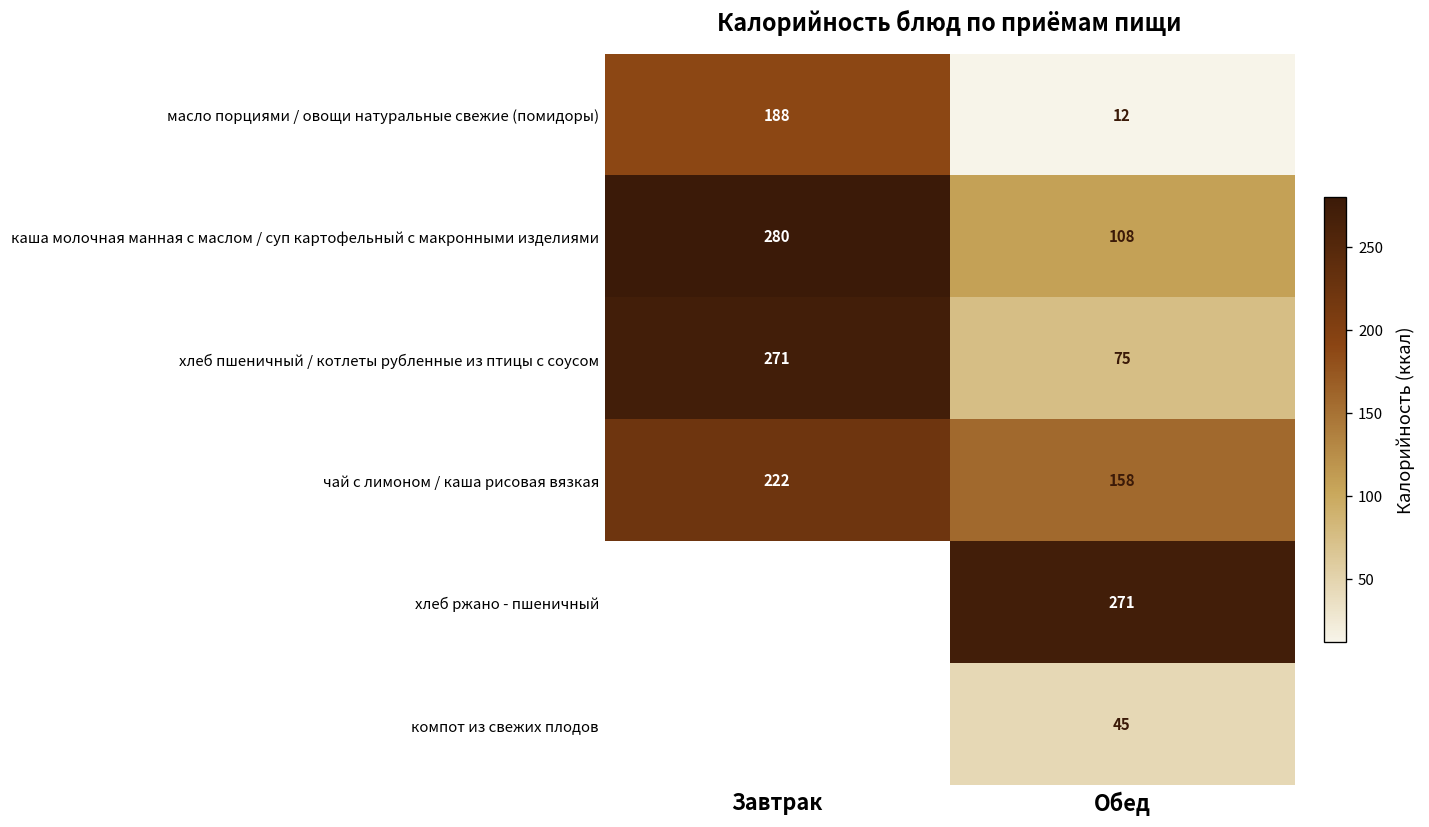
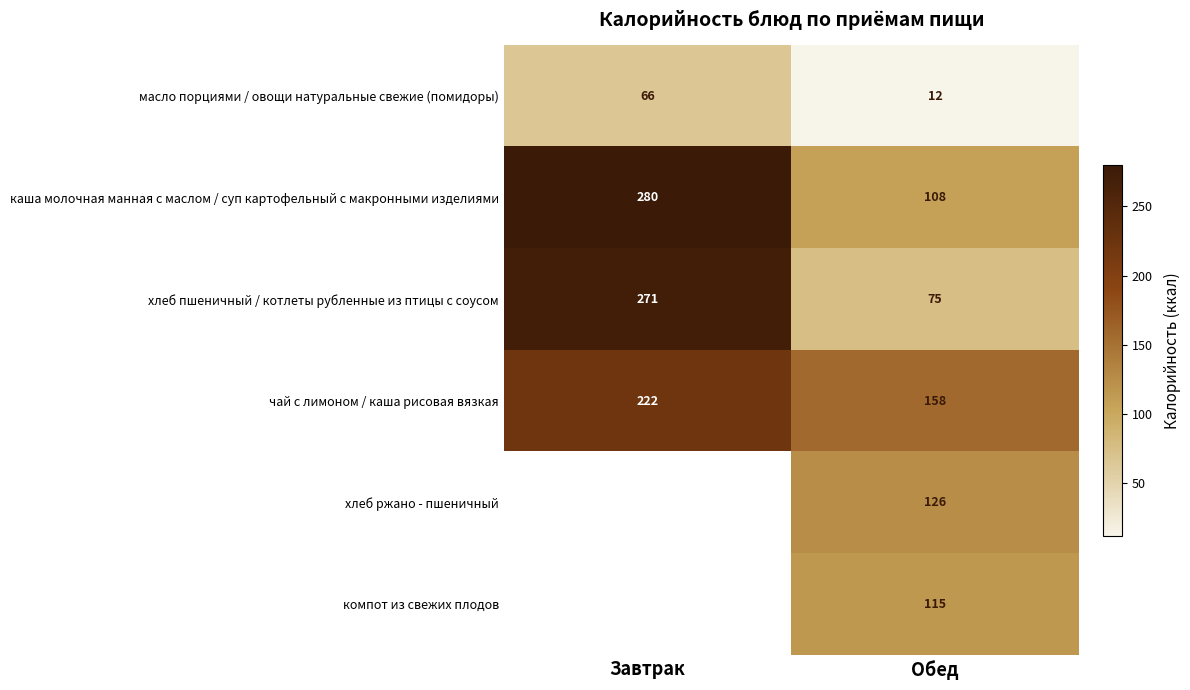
  {
    "масло порциями / овощи натуральные свежие (помидоры)": {
-     "Завтрак": 188,
+     "Завтрак": 66,
      "Обед": 12
    },
    "каша молочная манная с маслом / суп картофельный с макронными изделиями": {
      "Завтрак": 280,
      "Обед": 108
    },
    "хлеб пшеничный / котлеты рубленные из птицы с соусом": {
      "Завтрак": 271,
      "Обед": 75
    },
    "чай с лимоном / каша рисовая вязкая": {
      "Завтрак": 222,
      "Обед": 158
    },
    "хлеб ржано - пшеничный": {
-     "Обед": 271
+     "Обед": 126
    },
    "компот из свежих плодов": {
-     "Обед": 45
+     "Обед": 115
    }
  }
